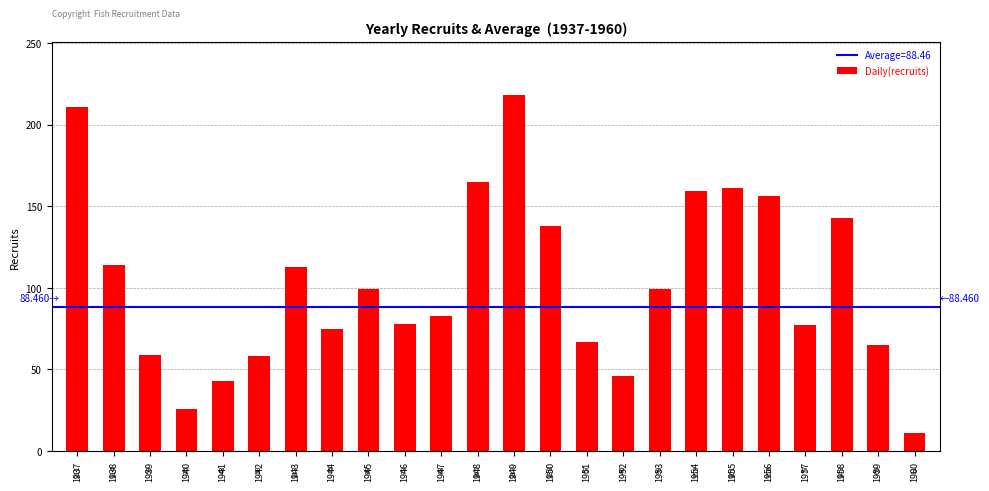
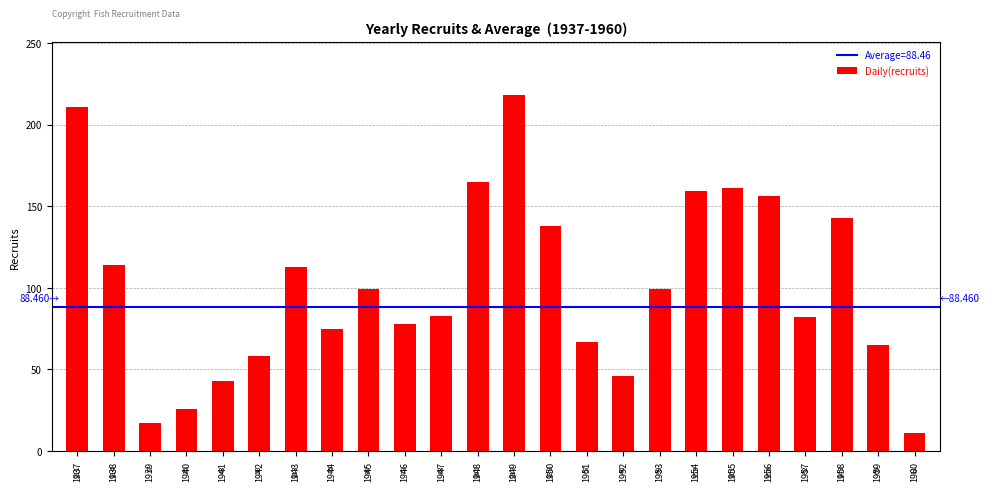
  {
-   "1939": 59,
-   "1957": 77
+   "1939": 17,
+   "1957": 82
  }
